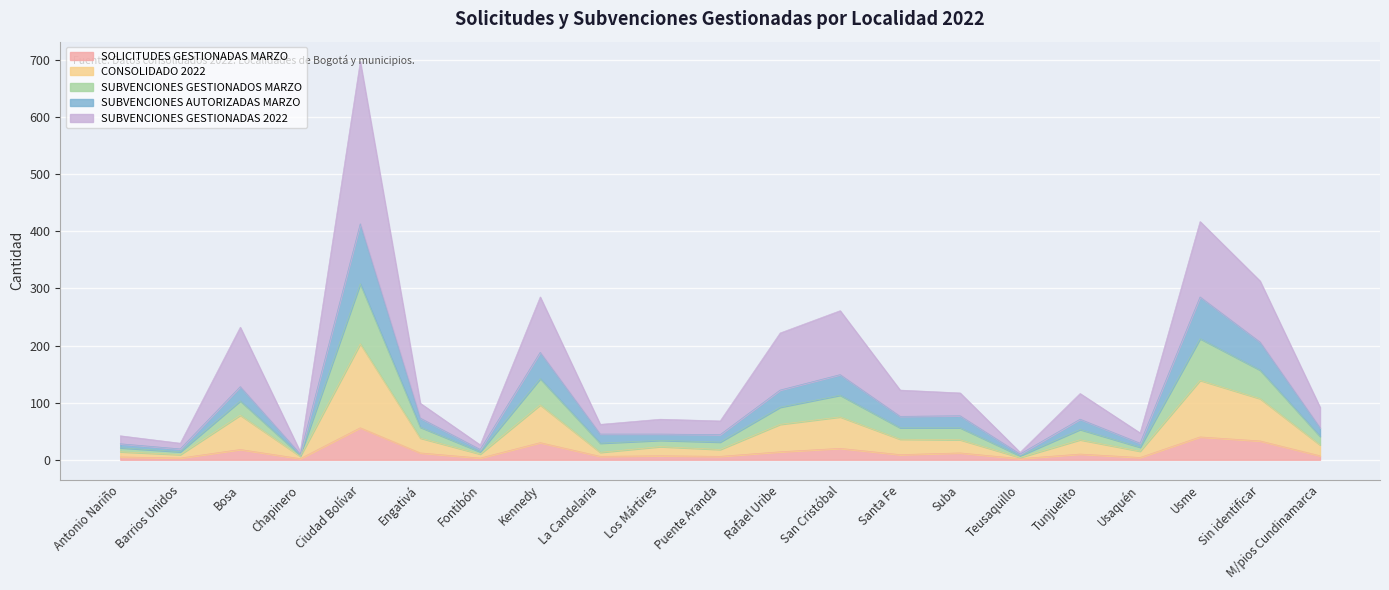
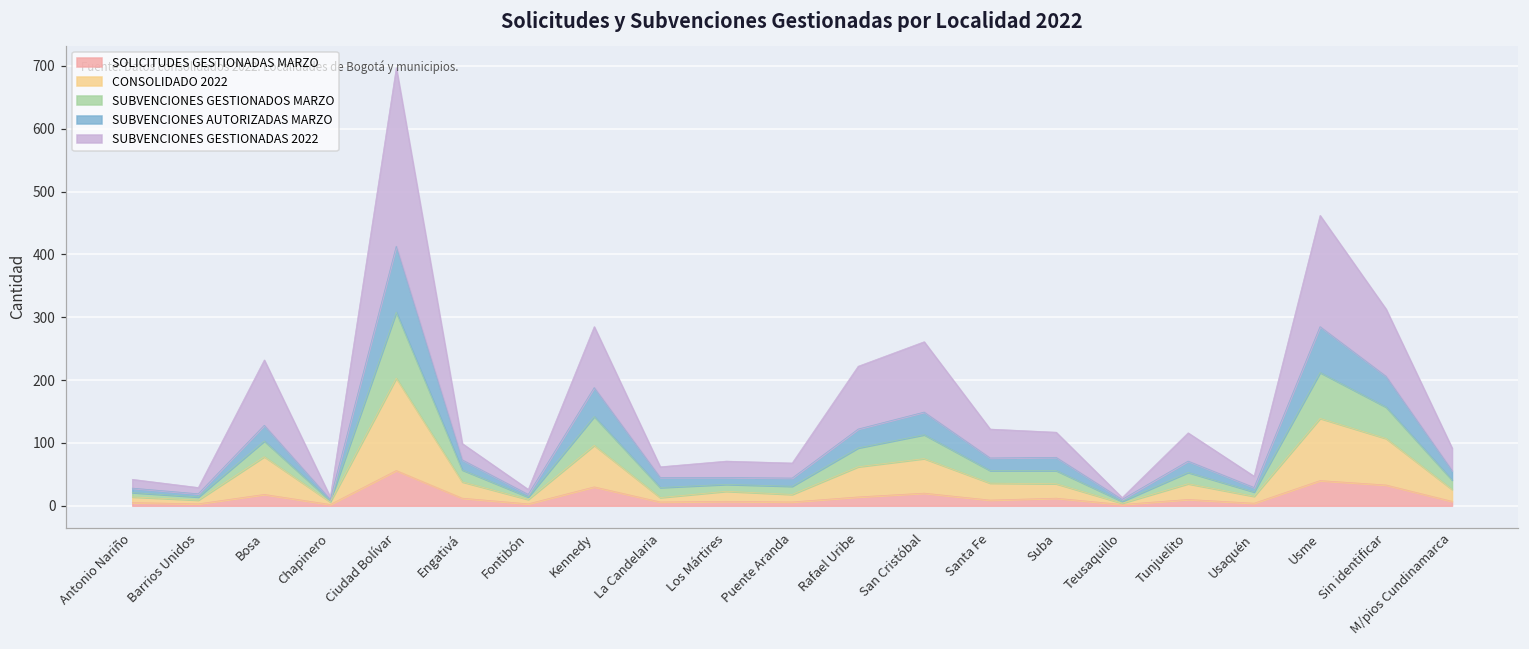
  {
    "SUBVENCIONES GESTIONADOS MARZO": {
      "Antonio Nariño": 10,
      "Barrios Unidos": 10,
      "Bosa": 30,
      "Ciudad Bolívar": 110,
      "Engativá": 20,
      "Kennedy": 50,
      "La Candelaria": 20,
      "Los Mártires": 10,
      "Puente Aranda": 10,
      "Rafael Uribe": 30,
      "San Cristóbal": 40,
      "Santa Fe": 20,
      "Suba": 20,
      "Tunjuelito": 20,
      "Usaquén": 10,
      "Usme": 70,
      "Sin identificar": 50,
      "M/pios Cundinamarca": 20
    },
    "SUBVENCIONES AUTORIZADAS MARZO": {
      "Antonio Nariño": 10,
      "Barrios Unidos": 10,
      "Bosa": 30,
      "Ciudad Bolívar": 110,
      "Engativá": 20,
      "Kennedy": 50,
      "La Candelaria": 20,
      "Los Mártires": 10,
      "Puente Aranda": 10,
      "Rafael Uribe": 30,
      "San Cristóbal": 40,
      "Santa Fe": 20,
      "Suba": 20,
      "Tunjuelito": 20,
      "Usaquén": 10,
      "Usme": 70,
      "Sin identificar": 50,
      "M/pios Cundinamarca": 20
    },
    "SUBVENCIONES GESTIONADAS 2022": {
      "Antonio Nariño": 10,
      "Barrios Unidos": 10,
      "Bosa": 100,
      "Engativá": 30,
      "Fontibón": 10,
      "Kennedy": 100,
      "La Candelaria": 20,
      "Los Mártires": 30,
      "Puente Aranda": 20,
      "Rafael Uribe": 100,
      "San Cristóbal": 110,
      "Santa Fe": 50,
      "Suba": 40,
      "Tunjuelito": 50,
      "Usaquén": 20,
-     "Usme": 130,
+     "Usme": 180,
      "Sin identificar": 110,
      "M/pios Cundinamarca": 40
    }
  }
